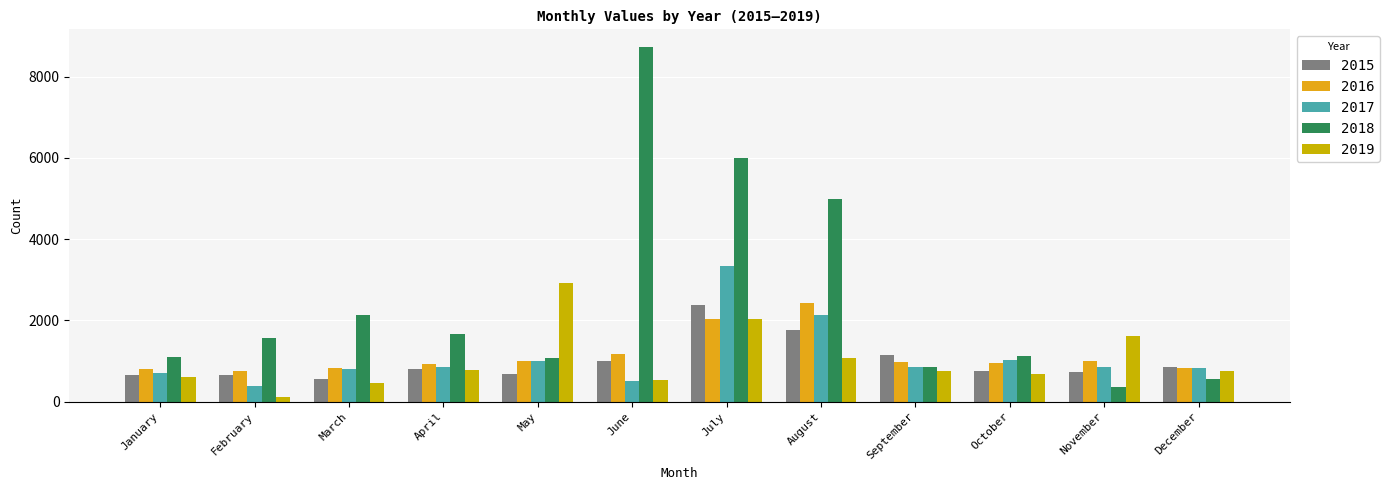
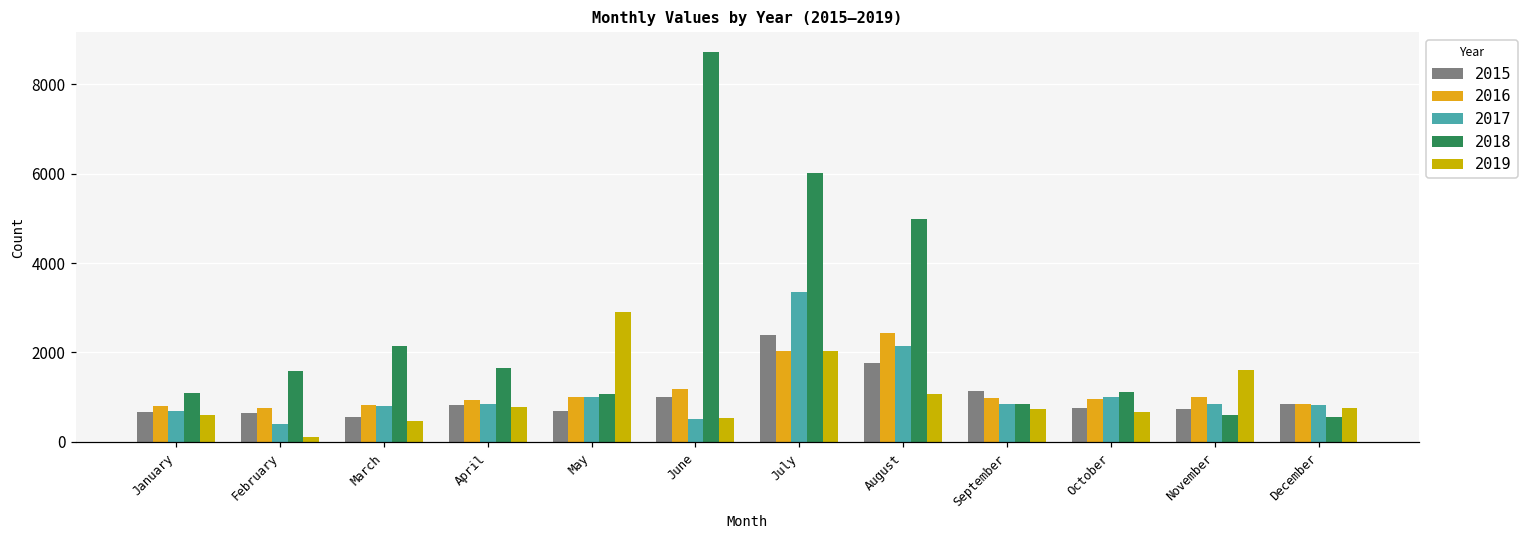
  {
    "2015": {
      "January": 700,
      "February": 600,
      "March": 500,
      "April": 800,
      "May": 700,
      "June": 1000,
      "July": 2400,
      "August": 1800,
      "September": 1100,
      "October": 800,
      "November": 700,
      "December": 800
    },
    "2017": {
      "January": 700,
      "February": 400,
      "March": 800,
      "April": 800,
      "May": 1000,
      "June": 500,
      "July": 3300,
      "August": 2100,
      "September": 800,
      "October": 1000,
      "November": 800,
      "December": 800
    },
    "2018": {
      "January": 1100,
      "February": 1600,
      "March": 2100,
      "April": 1700,
      "May": 1100,
      "June": 8700,
      "July": 6000,
      "August": 5000,
      "September": 900,
      "October": 1100,
-     "November": 400,
+     "November": 600,
      "December": 600
    }
  }
